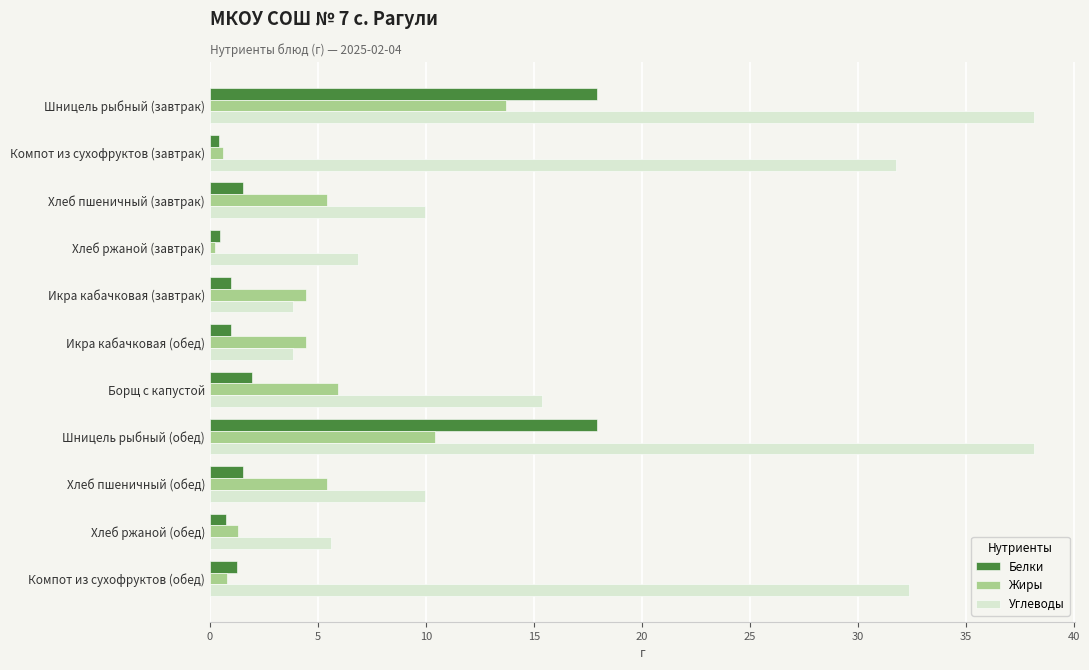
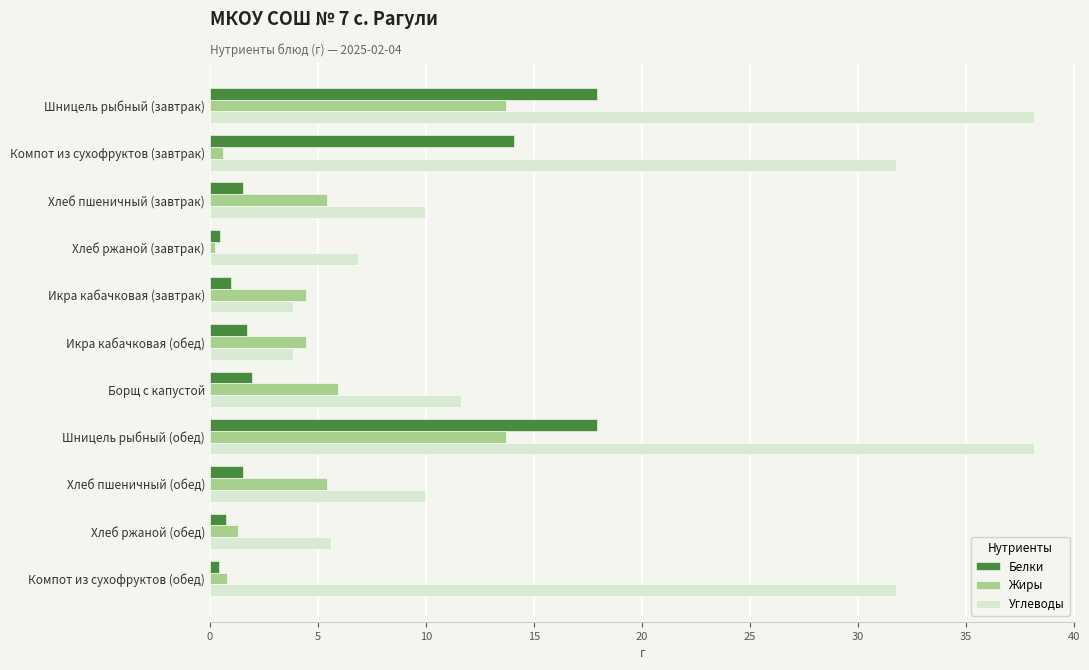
  {
    "Белки": {
      "Шницель рыбный (завтрак)": 17.9,
-     "Компот из сухофруктов (завтрак)": 0.4,
+     "Компот из сухофруктов (завтрак)": 14.1,
      "Хлеб пшеничный (завтрак)": 1.5,
      "Хлеб ржаной (завтрак)": 0.5,
      "Икра кабачковая (завтрак)": 1.0,
-     "Икра кабачковая (обед)": 1.0,
+     "Икра кабачковая (обед)": 1.7,
      "Борщ с капустой": 1.9,
      "Шницель рыбный (обед)": 17.9,
      "Хлеб пшеничный (обед)": 1.5,
      "Хлеб ржаной (обед)": 0.7,
-     "Компот из сухофруктов (обед)": 1.2
+     "Компот из сухофруктов (обед)": 0.4
    },
    "Жиры": {
      "Шницель рыбный (завтрак)": 13.7,
      "Компот из сухофруктов (завтрак)": 0.6,
      "Хлеб пшеничный (завтрак)": 5.4,
      "Хлеб ржаной (завтрак)": 0.2,
      "Икра кабачковая (завтрак)": 4.5,
      "Икра кабачковая (обед)": 4.5,
      "Борщ с капустой": 5.9,
-     "Шницель рыбный (обед)": 10.4,
+     "Шницель рыбный (обед)": 13.7,
      "Хлеб пшеничный (обед)": 5.4,
      "Хлеб ржаной (обед)": 1.3,
      "Компот из сухофруктов (обед)": 0.8
    },
    "Углеводы": {
      "Шницель рыбный (завтрак)": 38.2,
      "Компот из сухофруктов (завтрак)": 31.8,
      "Хлеб пшеничный (завтрак)": 10.0,
      "Хлеб ржаной (завтрак)": 6.8,
      "Икра кабачковая (завтрак)": 3.9,
      "Икра кабачковая (обед)": 3.9,
-     "Борщ с капустой": 15.4,
+     "Борщ с капустой": 11.6,
      "Шницель рыбный (обед)": 38.2,
      "Хлеб пшеничный (обед)": 10.0,
      "Хлеб ржаной (обед)": 5.6,
-     "Компот из сухофруктов (обед)": 32.4
+     "Компот из сухофруктов (обед)": 31.8
    }
  }
